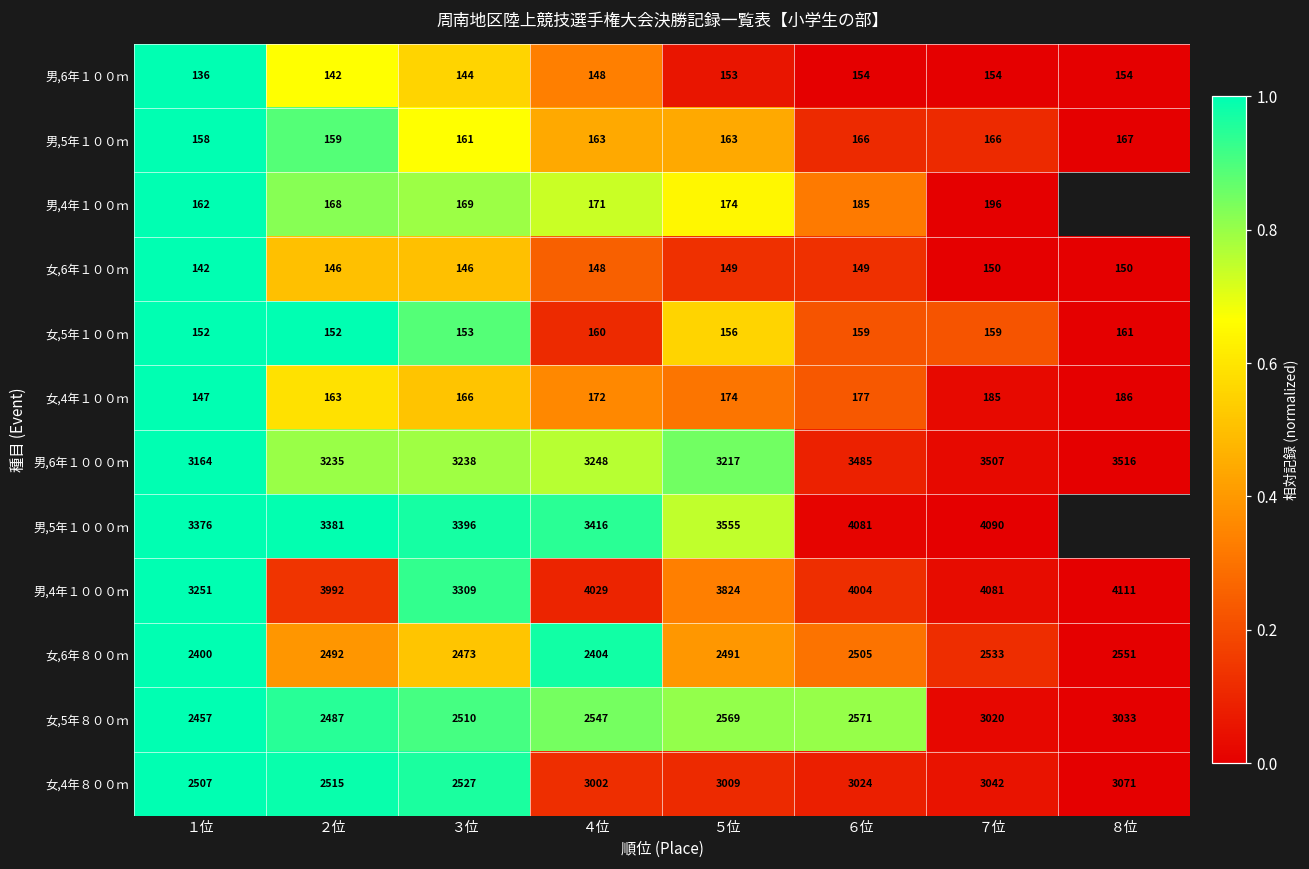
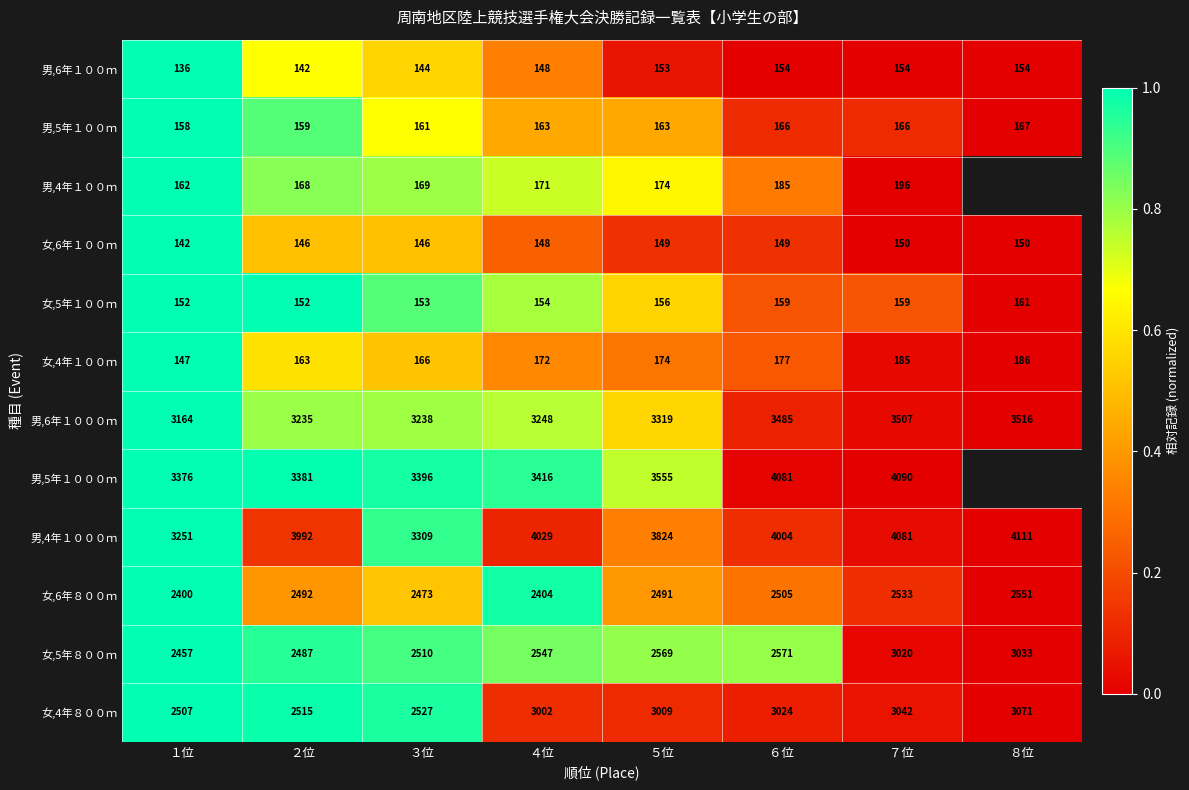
  {
    "男,6年１００ｍ": {
      "１位": 136,
      "２位": 142,
      "３位": 144,
      "４位": 148,
      "５位": 153,
      "６位": 154,
      "７位": 154,
      "８位": 154
    },
    "男,5年１００ｍ": {
      "１位": 158,
      "２位": 159,
      "３位": 161,
      "４位": 163,
      "５位": 163,
      "６位": 166,
      "７位": 166,
      "８位": 167
    },
    "男,4年１００ｍ": {
      "１位": 162,
      "２位": 168,
      "３位": 169,
      "４位": 171,
      "５位": 174,
      "６位": 185,
      "７位": 196
    },
    "女,6年１００ｍ": {
      "１位": 142,
      "２位": 146,
      "３位": 146,
      "４位": 148,
      "５位": 149,
      "６位": 149,
      "７位": 150,
      "８位": 150
    },
    "女,5年１００ｍ": {
      "１位": 152,
      "２位": 152,
      "３位": 153,
-     "４位": 160,
+     "４位": 154,
      "５位": 156,
      "６位": 159,
      "７位": 159,
      "８位": 161
    },
    "女,4年１００ｍ": {
      "１位": 147,
      "２位": 163,
      "３位": 166,
      "４位": 172,
      "５位": 174,
      "６位": 177,
      "７位": 185,
      "８位": 186
    },
    "男,6年１０００ｍ": {
      "１位": 3164,
      "２位": 3235,
      "３位": 3238,
      "４位": 3248,
-     "５位": 3217,
+     "５位": 3319,
      "６位": 3485,
      "７位": 3507,
      "８位": 3516
    },
    "男,5年１０００ｍ": {
      "１位": 3376,
      "２位": 3381,
      "３位": 3396,
      "４位": 3416,
      "５位": 3555,
      "６位": 4081,
      "７位": 4090
    },
    "男,4年１０００ｍ": {
      "１位": 3251,
      "２位": 3992,
      "３位": 3309,
      "４位": 4029,
      "５位": 3824,
      "６位": 4004,
      "７位": 4081,
      "８位": 4111
    },
    "女,6年８００ｍ": {
      "１位": 2400,
      "２位": 2492,
      "３位": 2473,
      "４位": 2404,
      "５位": 2491,
      "６位": 2505,
      "７位": 2533,
      "８位": 2551
    },
    "女,5年８００ｍ": {
      "１位": 2457,
      "２位": 2487,
      "３位": 2510,
      "４位": 2547,
      "５位": 2569,
      "６位": 2571,
      "７位": 3020,
      "８位": 3033
    },
    "女,4年８００ｍ": {
      "１位": 2507,
      "２位": 2515,
      "３位": 2527,
      "４位": 3002,
      "５位": 3009,
      "６位": 3024,
      "７位": 3042,
      "８位": 3071
    }
  }
